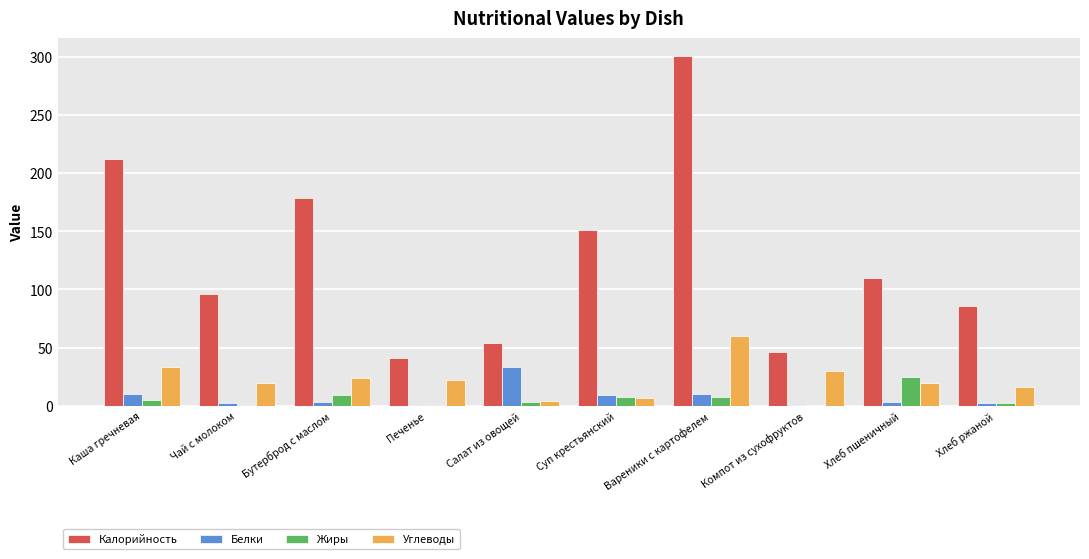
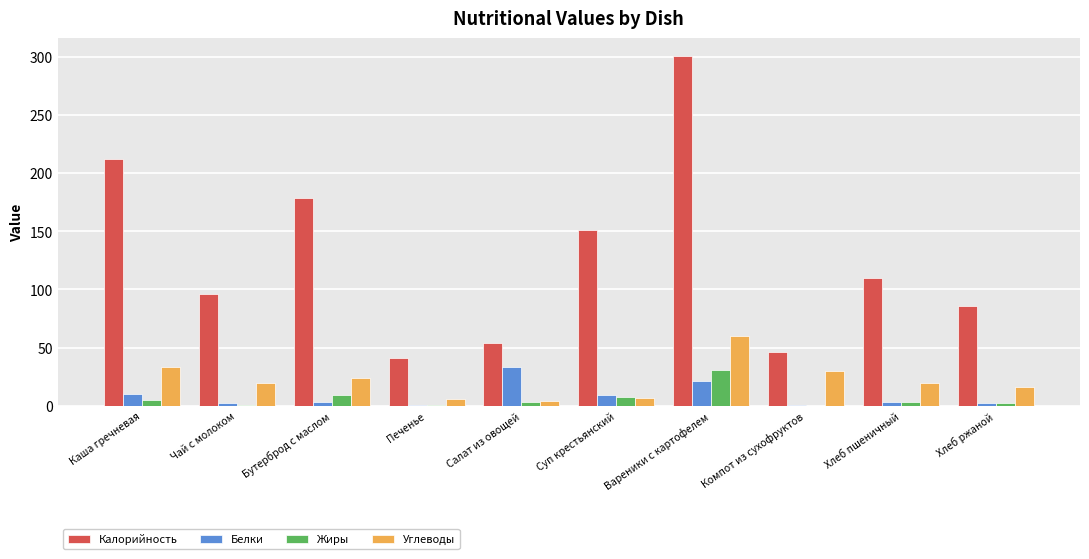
  {
    "Калорийность": {
      "Каша гречневая": 212,
      "Чай с молоком": 96,
      "Бутерброд с маслом": 179,
      "Печенье": 41,
      "Салат из овощей": 54,
      "Суп крестьянский": 151,
      "Вареники с картофелем": 301,
      "Компот из сухофруктов": 46,
      "Хлеб пшеничный": 110,
      "Хлеб ржаной": 86
    },
    "Белки": {
      "Каша гречневая": 10,
      "Бутерброд с маслом": 3,
      "Салат из овощей": 33,
      "Суп крестьянский": 9,
-     "Вареники с картофелем": 10,
+     "Вареники с картофелем": 21,
      "Хлеб пшеничный": 3
    },
    "Жиры": {
      "Каша гречневая": 5,
      "Бутерброд с маслом": 9,
      "Салат из овощей": 3,
      "Суп крестьянский": 8,
-     "Вареники с картофелем": 8,
+     "Вареники с картофелем": 31,
      "Компот из сухофруктов": 0,
-     "Хлеб пшеничный": 25
+     "Хлеб пшеничный": 3
    },
    "Углеводы": {
      "Каша гречневая": 33,
      "Чай с молоком": 20,
      "Бутерброд с маслом": 24,
-     "Печенье": 22,
+     "Печенье": 6,
      "Салат из овощей": 4,
      "Суп крестьянский": 7,
      "Вареники с картофелем": 60,
      "Компот из сухофруктов": 30,
      "Хлеб пшеничный": 20,
      "Хлеб ржаной": 16
    }
  }
